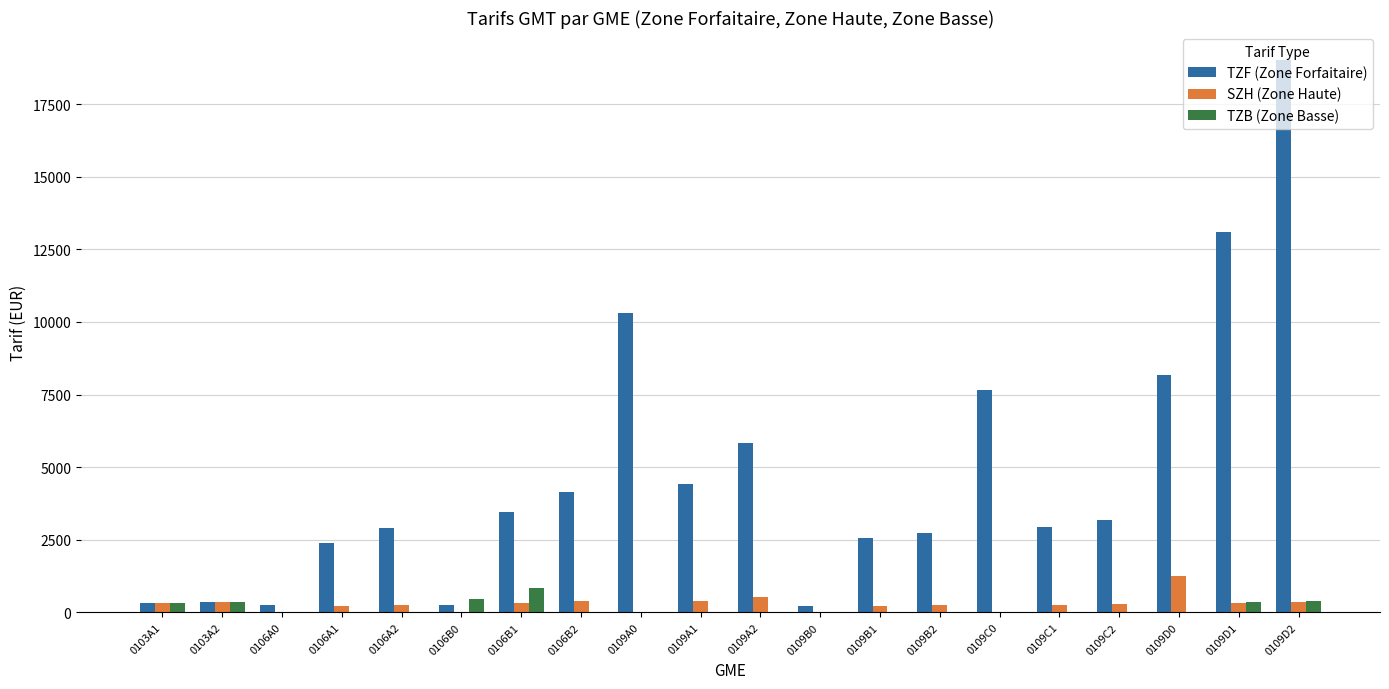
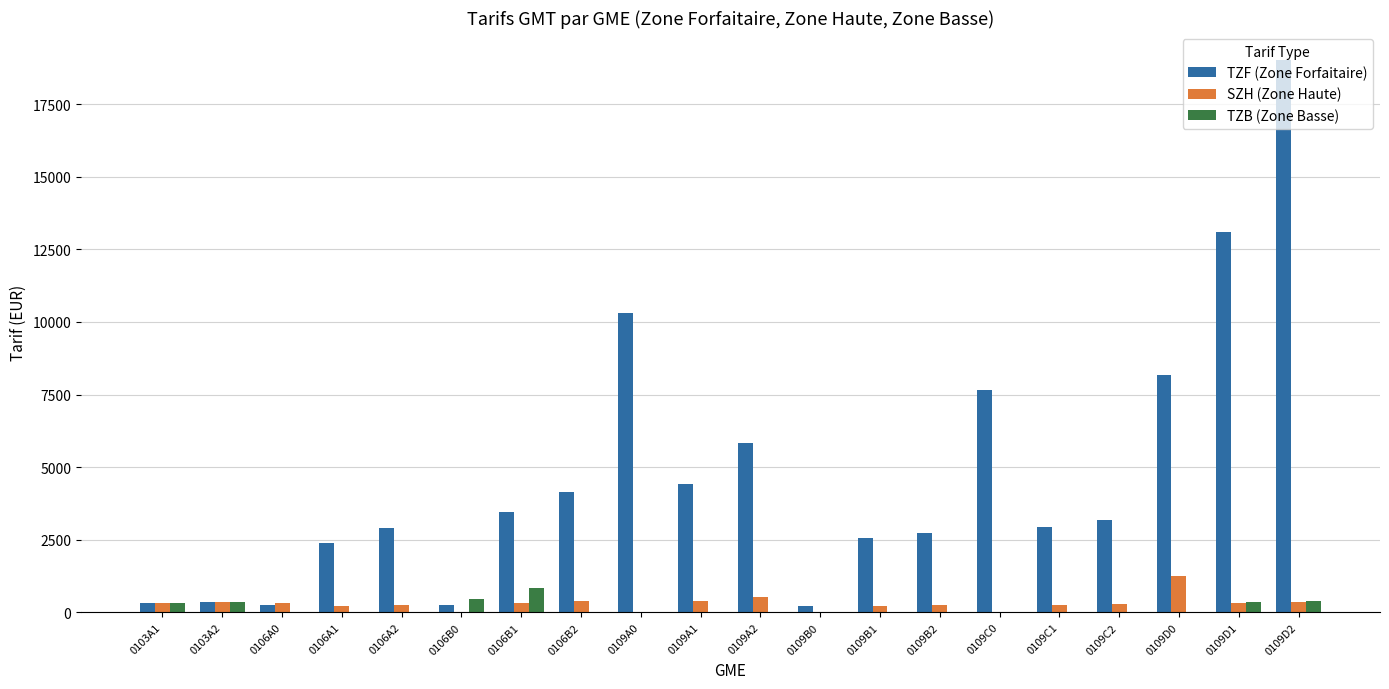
  {
    "TZF (Zone Forfaitaire)": {
      "0103A1": 300,
      "0103A2": 400,
      "0106A0": 300,
      "0106A1": 2400,
      "0106A2": 2900,
      "0106B0": 300,
      "0106B1": 3500,
      "0106B2": 4200,
      "0109A0": 10300,
      "0109A1": 4400,
      "0109A2": 5800,
      "0109B0": 200,
      "0109B1": 2600,
      "0109B2": 2700,
      "0109C0": 7600,
      "0109C1": 2900,
      "0109C2": 3200,
      "0109D0": 8200,
      "0109D1": 13100
    },
    "SZH (Zone Haute)": {
      "0103A1": 300,
      "0103A2": 400,
-     "0106A0": 0,
+     "0106A0": 300,
      "0106A1": 200,
      "0106A2": 300,
      "0106B0": 0,
      "0106B1": 300,
      "0106B2": 400,
      "0109A0": 0,
      "0109A1": 400,
      "0109A2": 500,
      "0109B0": 0,
      "0109B1": 200,
      "0109B2": 200,
      "0109C0": 0,
      "0109C1": 300,
      "0109C2": 300,
      "0109D0": 1200,
      "0109D1": 300,
      "0109D2": 400
    },
    "TZB (Zone Basse)": {
      "0103A1": 300,
      "0103A2": 400,
      "0106A0": 0,
      "0106A1": 0,
      "0106A2": 0,
      "0106B0": 500,
      "0106B1": 900,
      "0106B2": 0,
      "0109A0": 0,
      "0109A1": 0,
      "0109A2": 0,
      "0109B0": 0,
      "0109B1": 0,
      "0109B2": 0,
      "0109C0": 0,
      "0109C1": 0,
      "0109C2": 0,
      "0109D0": 0,
      "0109D1": 400,
      "0109D2": 400
    }
  }
